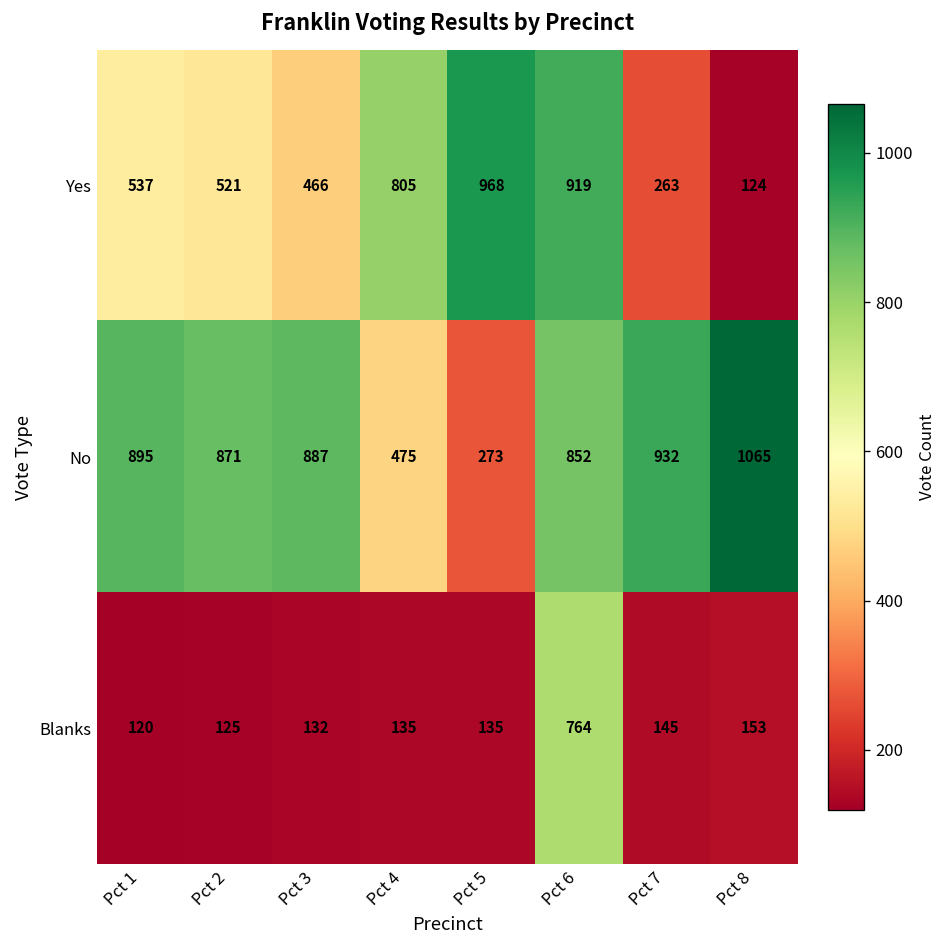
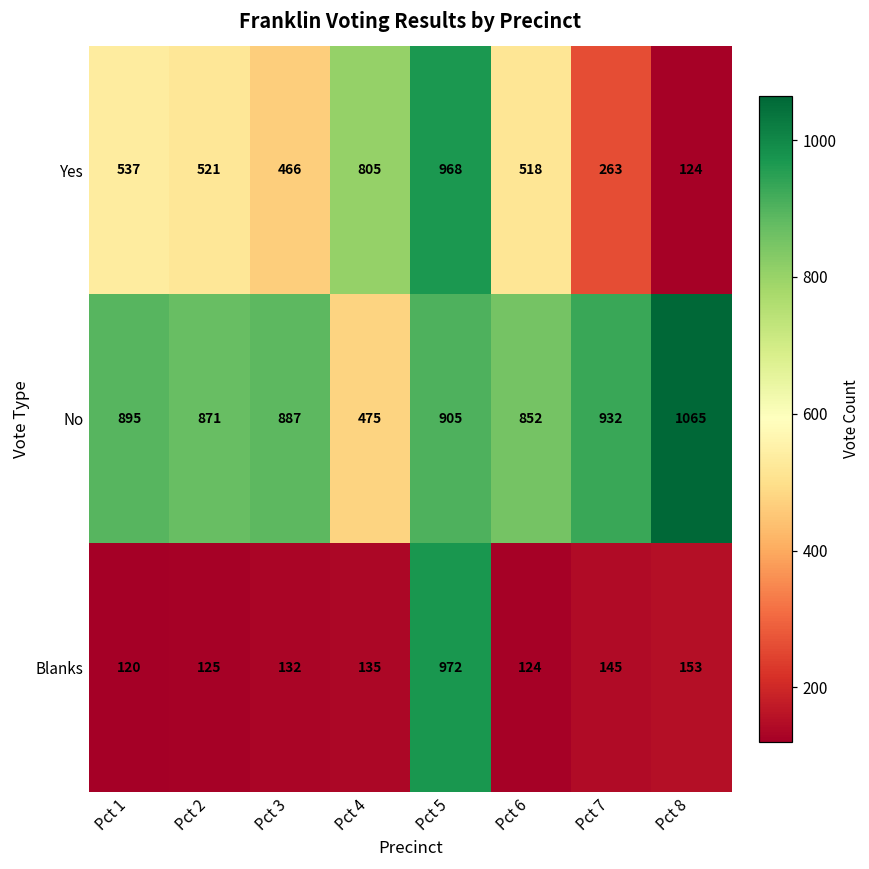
  {
    "Yes": {
      "Pct 1": 537,
      "Pct 2": 521,
      "Pct 3": 466,
      "Pct 4": 805,
      "Pct 5": 968,
-     "Pct 6": 919,
+     "Pct 6": 518,
      "Pct 7": 263,
      "Pct 8": 124
    },
    "No": {
      "Pct 1": 895,
      "Pct 2": 871,
      "Pct 3": 887,
      "Pct 4": 475,
-     "Pct 5": 273,
+     "Pct 5": 905,
      "Pct 6": 852,
      "Pct 7": 932,
      "Pct 8": 1065
    },
    "Blanks": {
      "Pct 1": 120,
      "Pct 2": 125,
      "Pct 3": 132,
      "Pct 4": 135,
-     "Pct 5": 135,
-     "Pct 6": 764,
+     "Pct 5": 972,
+     "Pct 6": 124,
      "Pct 7": 145,
      "Pct 8": 153
    }
  }
